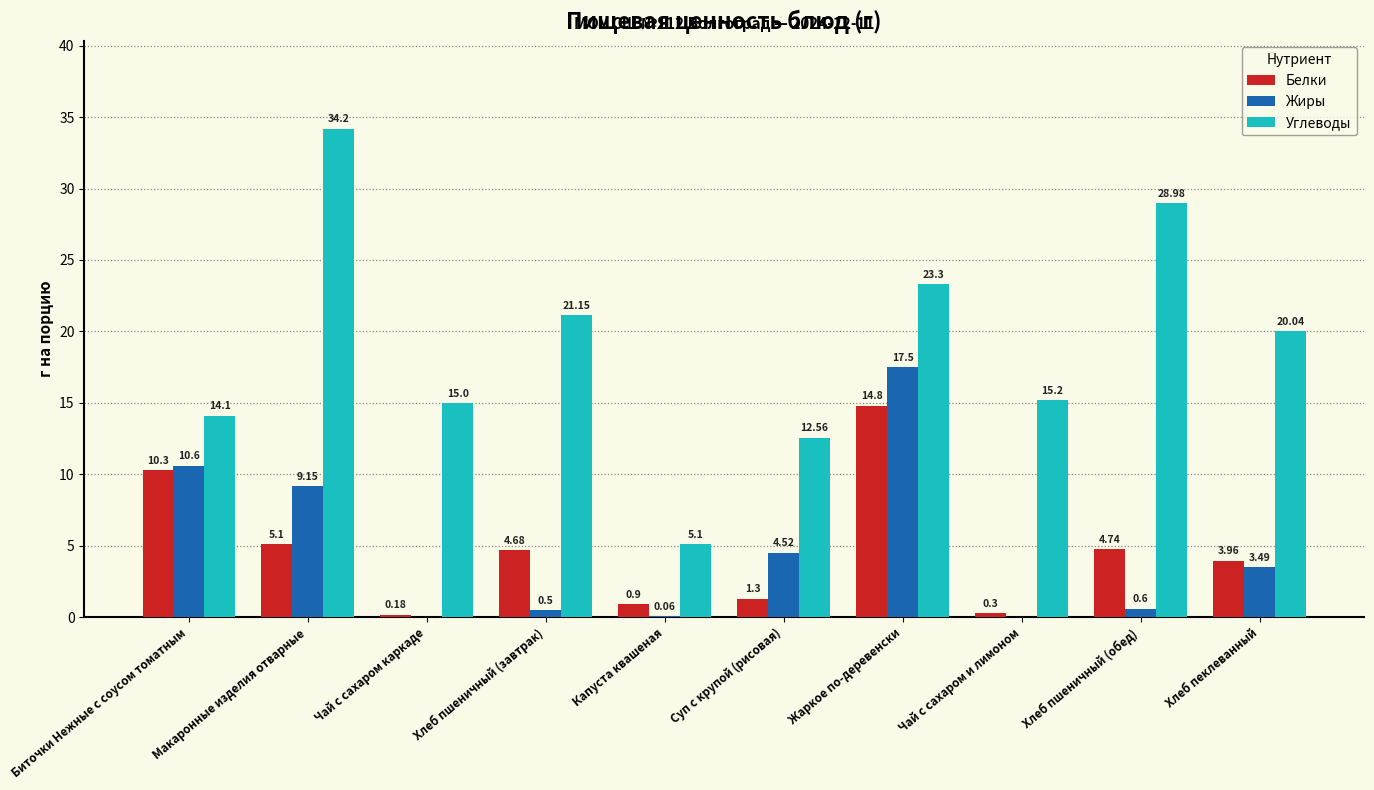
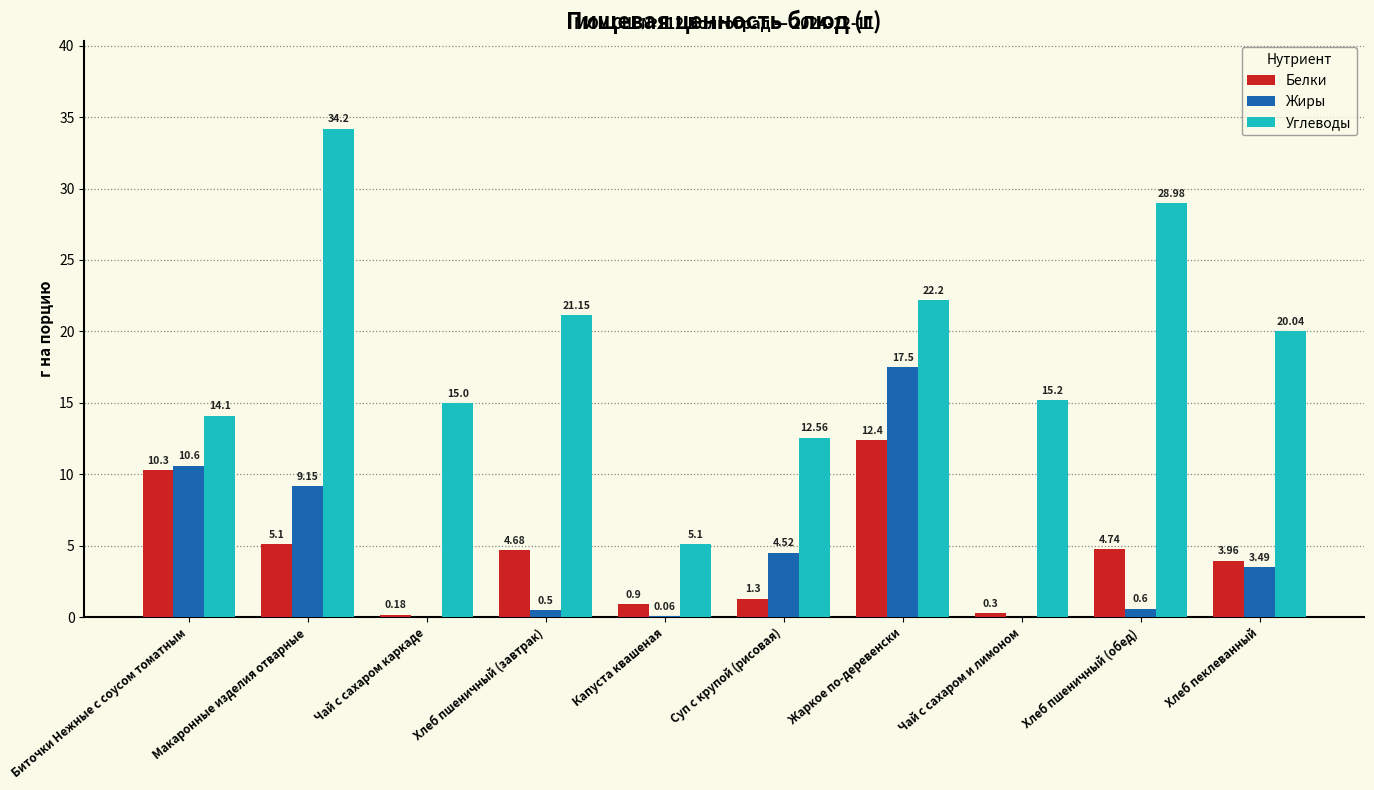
  {
    "Белки": {
      "Биточки Нежные с соусом томатным": 10.3,
      "Макаронные изделия отварные": 5.1,
      "Чай с сахаром каркаде": 0.18,
      "Хлеб пшеничный (завтрак)": 4.68,
      "Капуста квашеная": 0.9,
      "Суп с крупой (рисовая)": 1.3,
-     "Жаркое по-деревенски": 14.8,
+     "Жаркое по-деревенски": 12.4,
      "Чай с сахаром и лимоном": 0.3,
      "Хлеб пшеничный (обед)": 4.74,
      "Хлеб пеклеванный": 3.96
    },
    "Жиры": {
      "Биточки Нежные с соусом томатным": 10.6,
      "Макаронные изделия отварные": 9.15,
      "Хлеб пшеничный (завтрак)": 0.5,
      "Капуста квашеная": 0.06,
      "Суп с крупой (рисовая)": 4.52,
      "Жаркое по-деревенски": 17.5,
      "Хлеб пшеничный (обед)": 0.6,
      "Хлеб пеклеванный": 3.49
    },
    "Углеводы": {
      "Биточки Нежные с соусом томатным": 14.1,
      "Макаронные изделия отварные": 34.2,
      "Чай с сахаром каркаде": 15.0,
      "Хлеб пшеничный (завтрак)": 21.15,
      "Капуста квашеная": 5.1,
      "Суп с крупой (рисовая)": 12.56,
-     "Жаркое по-деревенски": 23.3,
+     "Жаркое по-деревенски": 22.2,
      "Чай с сахаром и лимоном": 15.2,
      "Хлеб пшеничный (обед)": 28.98,
      "Хлеб пеклеванный": 20.04
    }
  }
